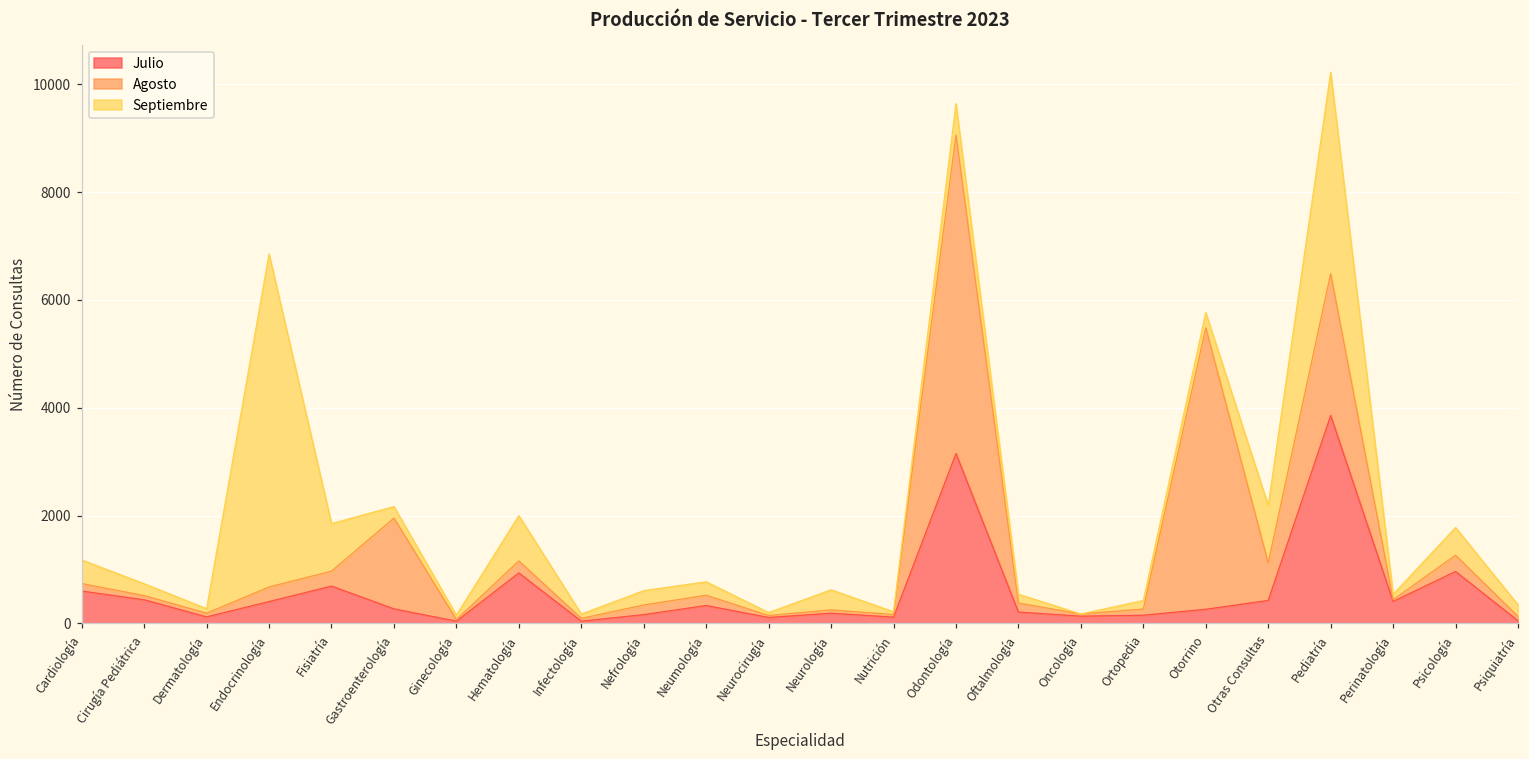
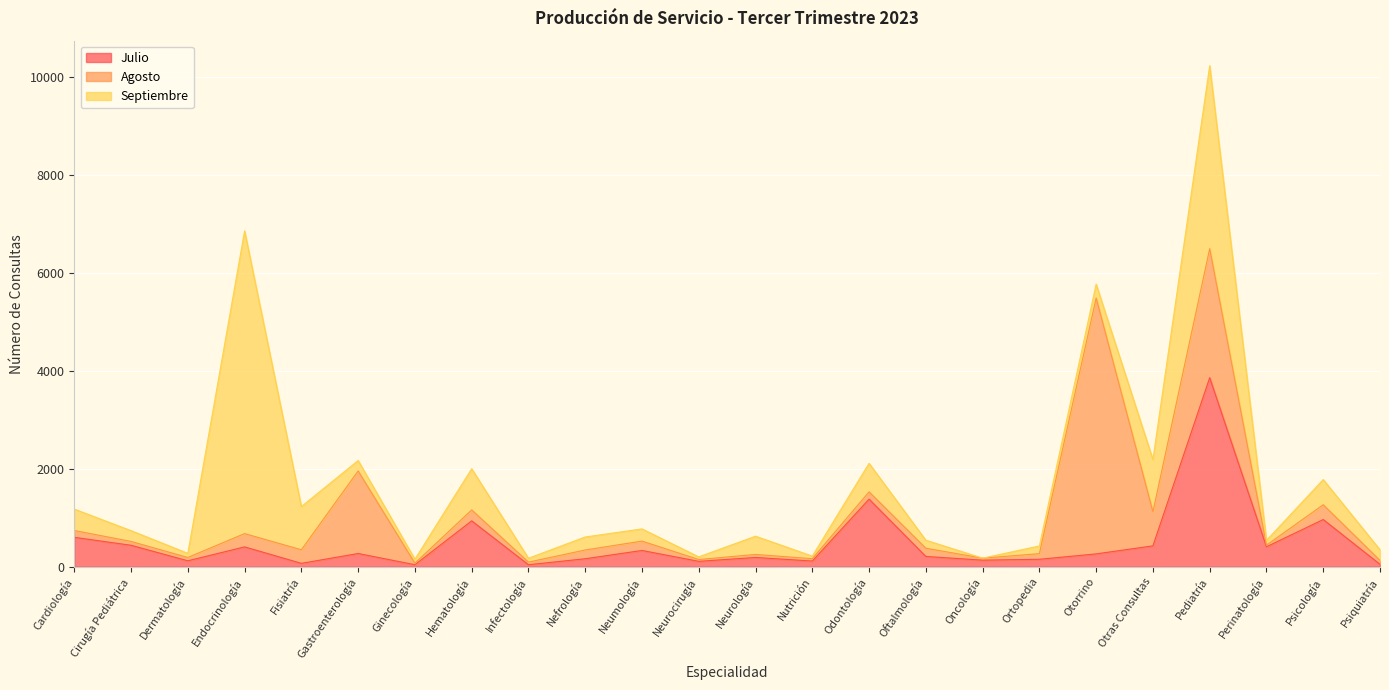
  {
    "Julio": {
      "Cardiología": 600,
      "Cirugía Pediátrica": 400,
      "Dermatología": 100,
      "Endocrinología": 400,
-     "Fisiatría": 700,
+     "Fisiatría": 100,
      "Gastroenterología": 300,
      "Hematología": 900,
      "Infectología": 0,
      "Nefrología": 200,
      "Neumología": 300,
      "Neurología": 200,
-     "Odontología": 3200,
+     "Odontología": 1400,
      "Oftalmología": 200,
      "Ortopedia": 200,
      "Otorrino": 300,
      "Otras Consultas": 400,
      "Pediatría": 3900,
      "Psicología": 1000,
      "Psiquiatría": 0
    },
    "Agosto": {
      "Cardiología": 100,
      "Cirugía Pediátrica": 100,
      "Dermatología": 100,
      "Endocrinología": 300,
      "Fisiatría": 300,
      "Gastroenterología": 1700,
      "Hematología": 200,
      "Infectología": 100,
      "Nefrología": 200,
      "Neumología": 200,
      "Neurología": 100,
-     "Odontología": 5900,
+     "Odontología": 100,
      "Oftalmología": 200,
      "Ortopedia": 100,
      "Otorrino": 5200,
      "Otras Consultas": 700,
      "Pediatría": 2600,
      "Psicología": 300,
      "Psiquiatría": 100
    },
    "Septiembre": {
      "Cardiología": 400,
      "Cirugía Pediátrica": 200,
      "Dermatología": 100,
      "Endocrinología": 6200,
      "Fisiatría": 900,
      "Gastroenterología": 200,
      "Ginecología": 100,
      "Hematología": 800,
      "Infectología": 100,
      "Nefrología": 300,
      "Neumología": 200,
      "Neurocirugía": 100,
      "Neurología": 400,
      "Odontología": 600,
      "Oftalmología": 200,
      "Ortopedia": 200,
      "Otorrino": 300,
      "Otras Consultas": 1100,
      "Pediatría": 3700,
      "Perinatología": 100,
      "Psicología": 500,
      "Psiquiatría": 200
    }
  }
